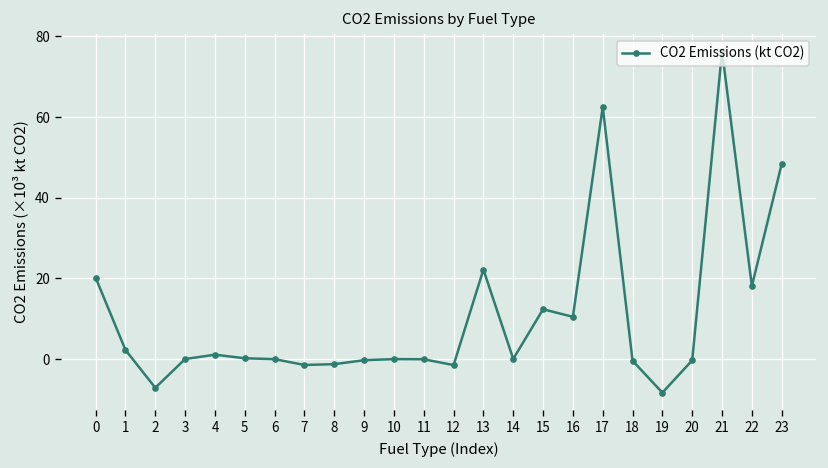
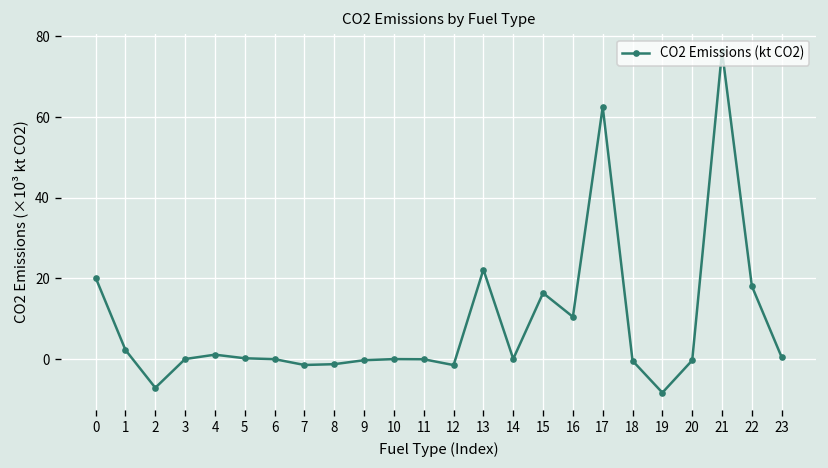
  {
    "0": 20,
    "1": 2,
    "2": -7,
    "3": 0,
    "4": 1,
    "5": 0,
    "6": 0,
    "7": -1,
    "8": -1,
    "9": 0,
    "10": 0,
    "11": 0,
    "12": -1,
    "13": 22,
    "14": 0,
-   "15": 12,
+   "15": 16,
    "16": 10,
    "17": 63,
    "18": 0,
    "19": -8,
    "20": 0,
    "22": 18,
-   "23": 48
+   "23": 0
  }
